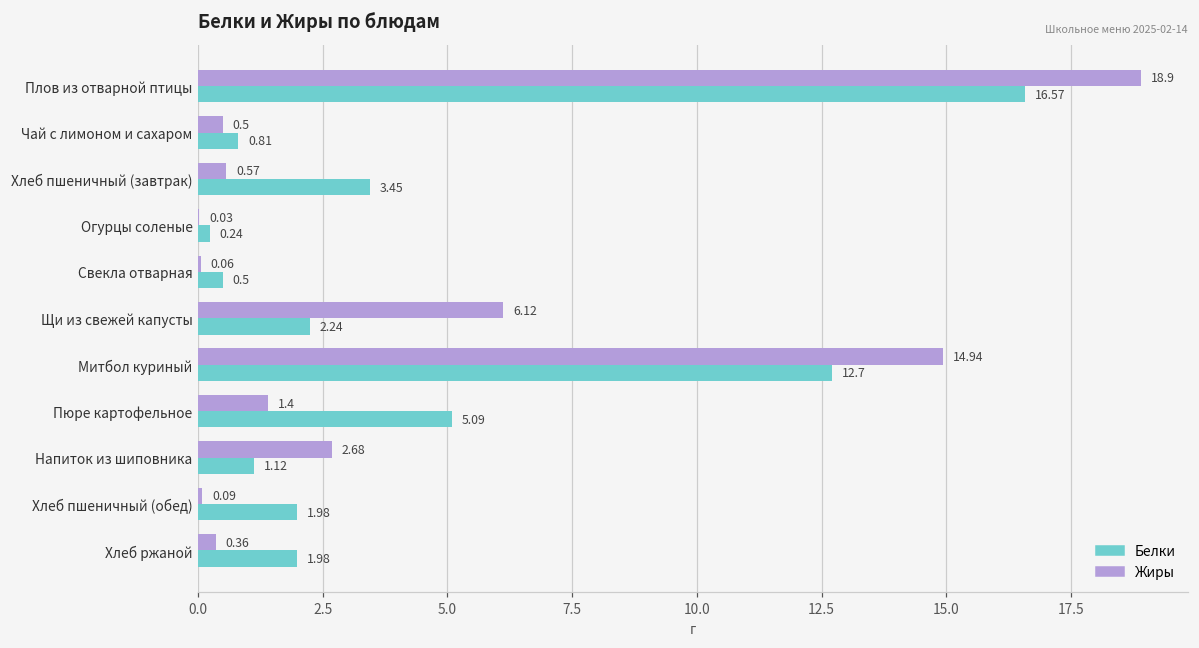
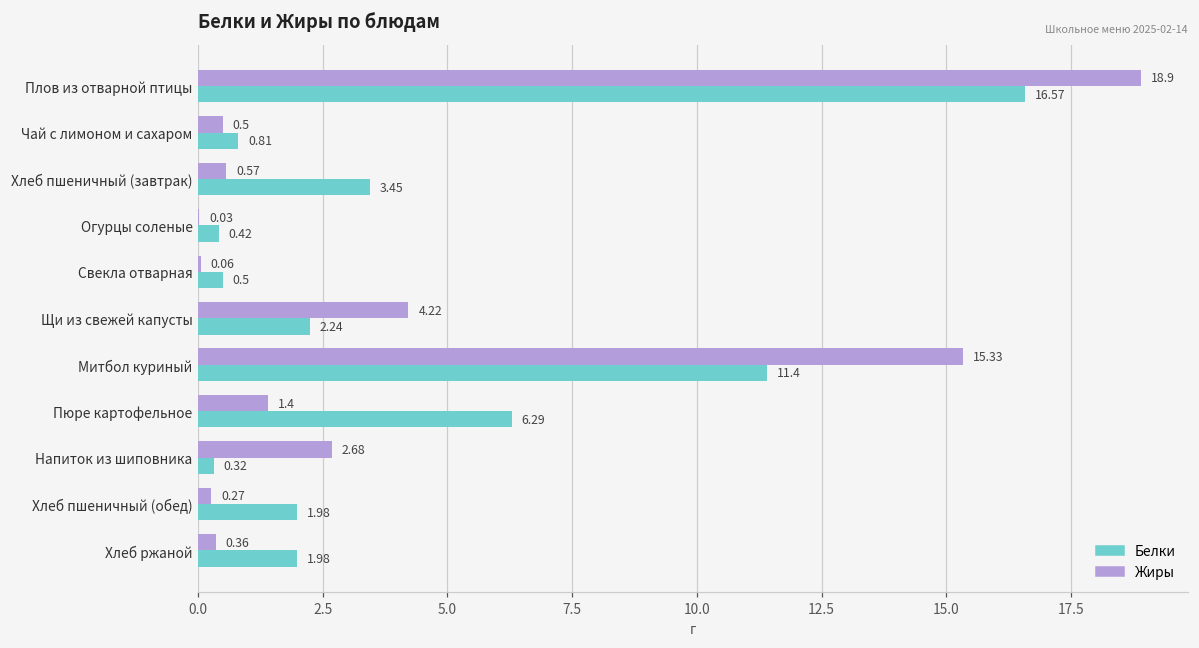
  {
    "Белки": {
      "Плов из отварной птицы": 16.57,
      "Чай с лимоном и сахаром": 0.81,
      "Хлеб пшеничный (завтрак)": 3.45,
-     "Огурцы соленые": 0.24,
+     "Огурцы соленые": 0.42,
      "Свекла отварная": 0.5,
      "Щи из свежей капусты": 2.24,
-     "Митбол куриный": 12.7,
-     "Пюре картофельное": 5.09,
-     "Напиток из шиповника": 1.12,
+     "Митбол куриный": 11.4,
+     "Пюре картофельное": 6.29,
+     "Напиток из шиповника": 0.32,
      "Хлеб пшеничный (обед)": 1.98,
      "Хлеб ржаной": 1.98
    },
    "Жиры": {
      "Плов из отварной птицы": 18.9,
      "Чай с лимоном и сахаром": 0.5,
      "Хлеб пшеничный (завтрак)": 0.57,
      "Огурцы соленые": 0.03,
      "Свекла отварная": 0.06,
-     "Щи из свежей капусты": 6.12,
-     "Митбол куриный": 14.94,
+     "Щи из свежей капусты": 4.22,
+     "Митбол куриный": 15.33,
      "Пюре картофельное": 1.4,
      "Напиток из шиповника": 2.68,
-     "Хлеб пшеничный (обед)": 0.09,
+     "Хлеб пшеничный (обед)": 0.27,
      "Хлеб ржаной": 0.36
    }
  }
